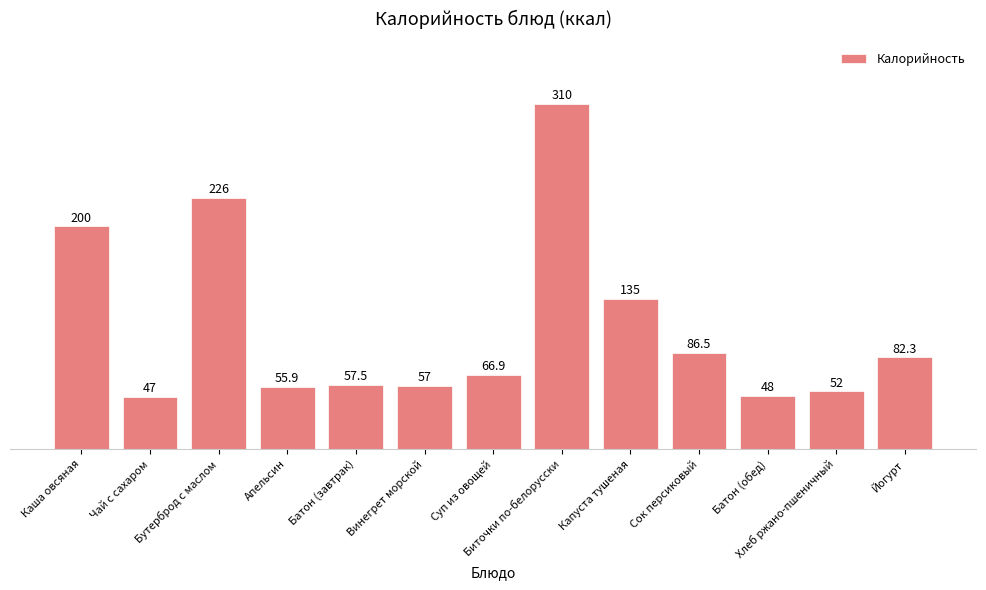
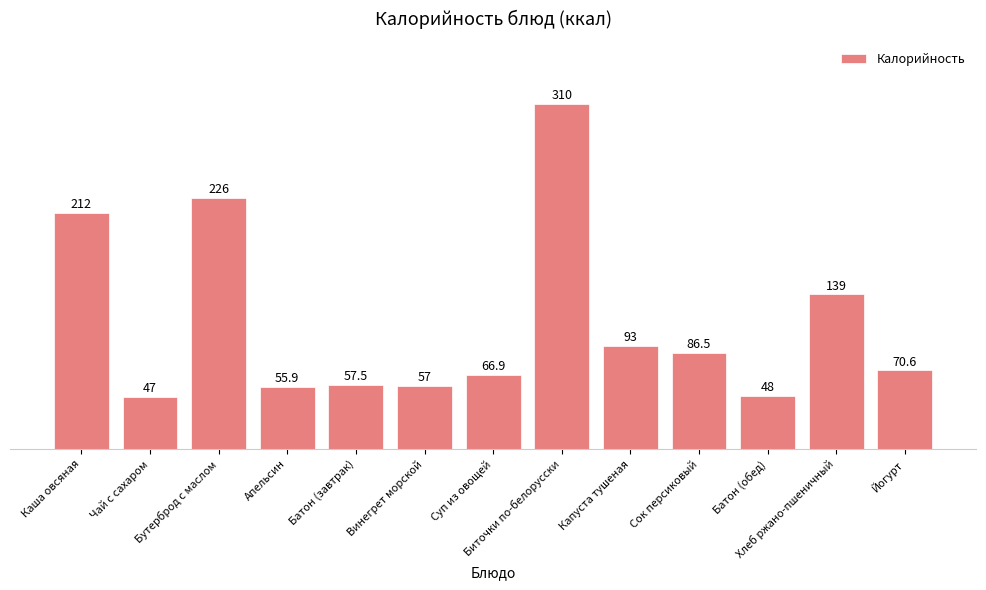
  {
-   "Каша овсяная": 200,
+   "Каша овсяная": 212,
    "Чай с сахаром": 47,
    "Бутерброд с маслом": 226,
    "Апельсин": 55.9,
    "Батон (завтрак)": 57.5,
    "Винегрет морской": 57,
    "Суп из овощей": 66.9,
    "Биточки по-белорусски": 310,
-   "Капуста тушеная": 135,
+   "Капуста тушеная": 93,
    "Сок персиковый": 86.5,
    "Батон (обед)": 48,
-   "Хлеб ржано-пшеничный": 52,
-   "Йогурт": 82.3
+   "Хлеб ржано-пшеничный": 139,
+   "Йогурт": 70.6
  }
